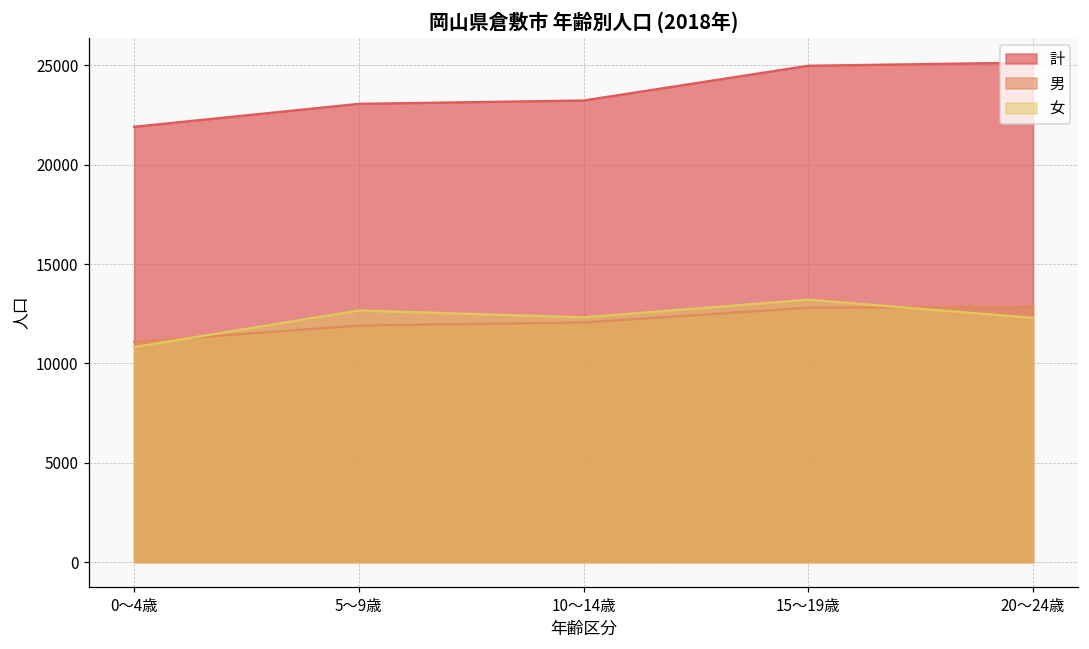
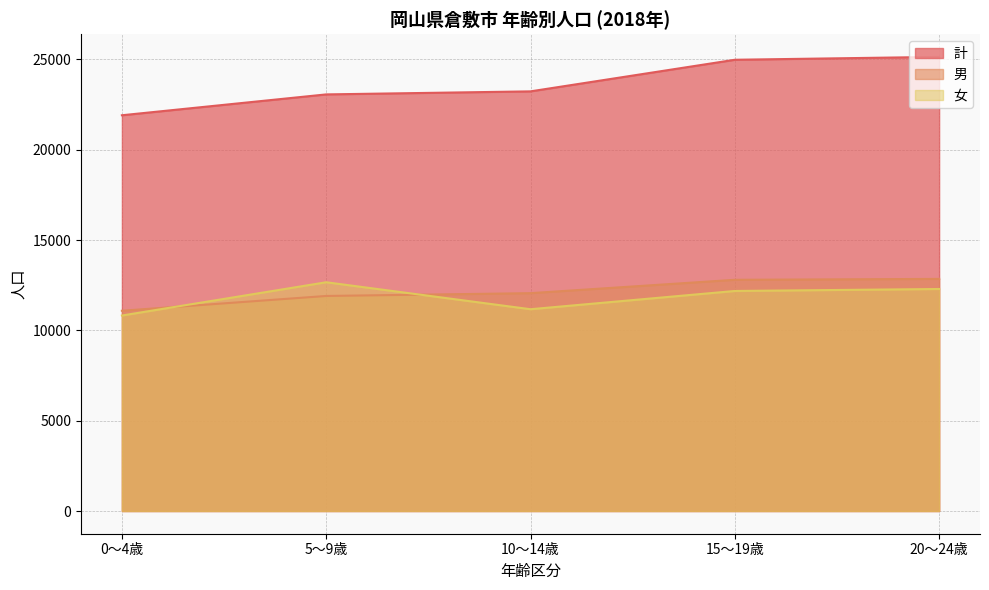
  {
    "女": {
      "0～4歳": 10800,
      "5～9歳": 12700,
-     "10～14歳": 12300,
-     "15～19歳": 13200,
+     "10～14歳": 11200,
+     "15～19歳": 12200,
      "20～24歳": 12300
    }
  }
